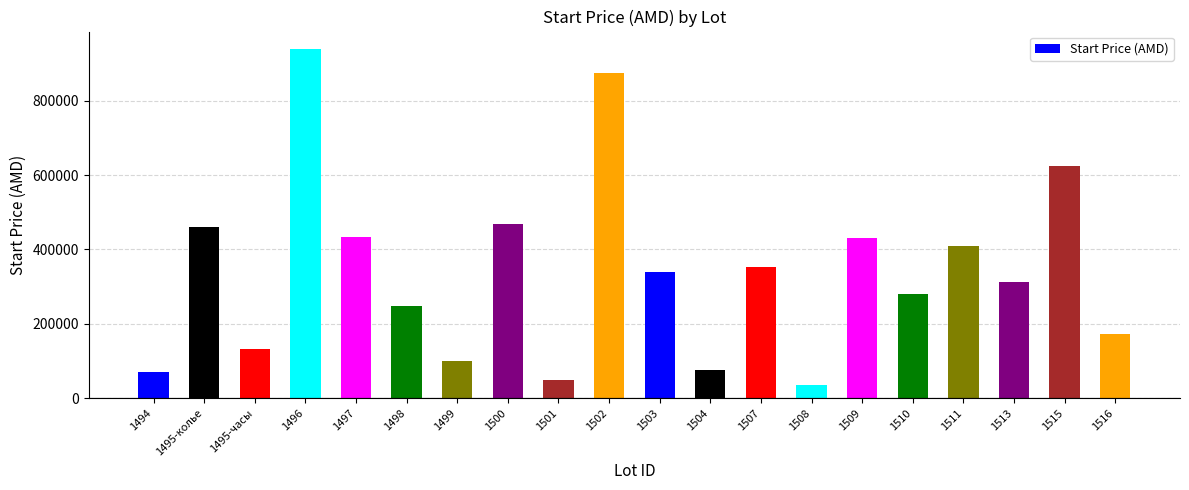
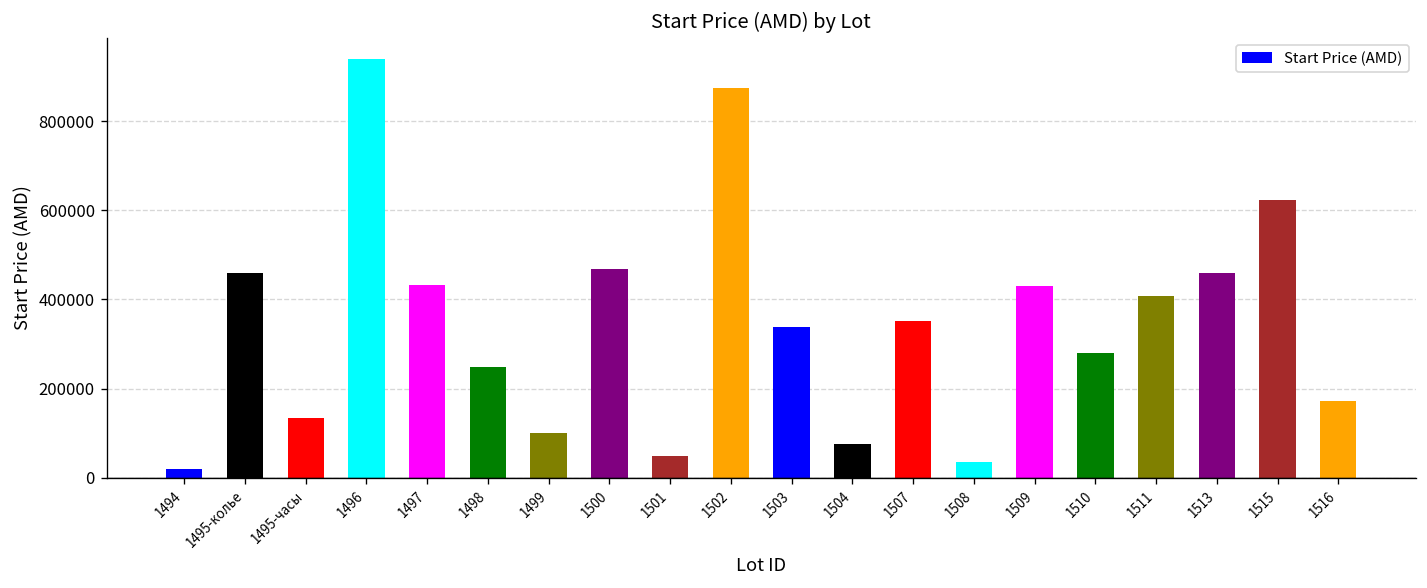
  {
-   "1494": 70000,
+   "1494": 20000,
    "1495-колье": 460000,
    "1495-часы": 130000,
    "1496": 940000,
    "1497": 430000,
    "1498": 250000,
    "1499": 100000,
    "1500": 470000,
    "1501": 50000,
    "1502": 870000,
    "1503": 340000,
    "1504": 80000,
    "1507": 350000,
    "1508": 40000,
    "1509": 430000,
    "1510": 280000,
    "1511": 410000,
-   "1513": 310000,
+   "1513": 460000,
    "1515": 620000,
    "1516": 170000
  }
